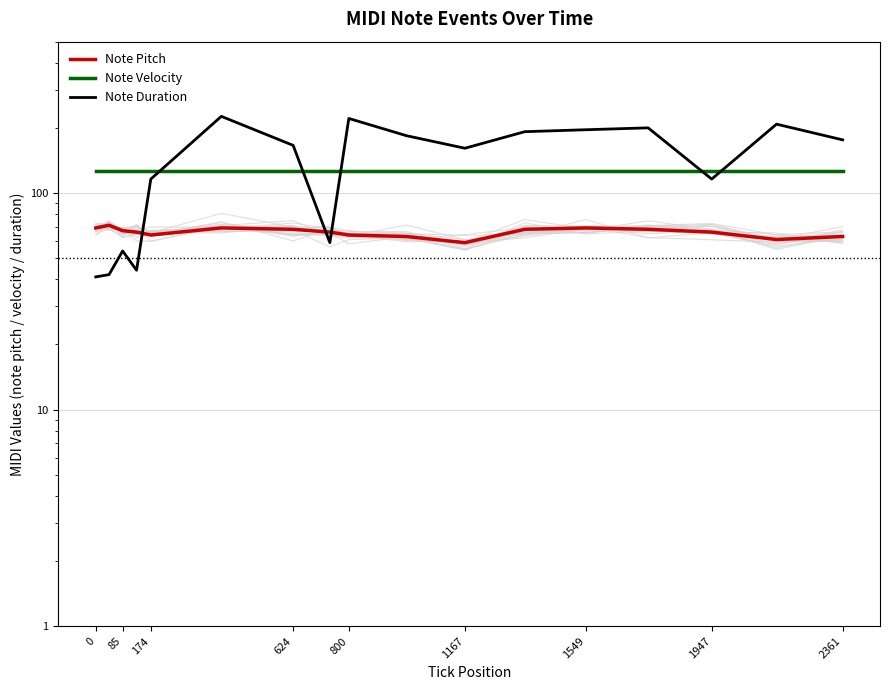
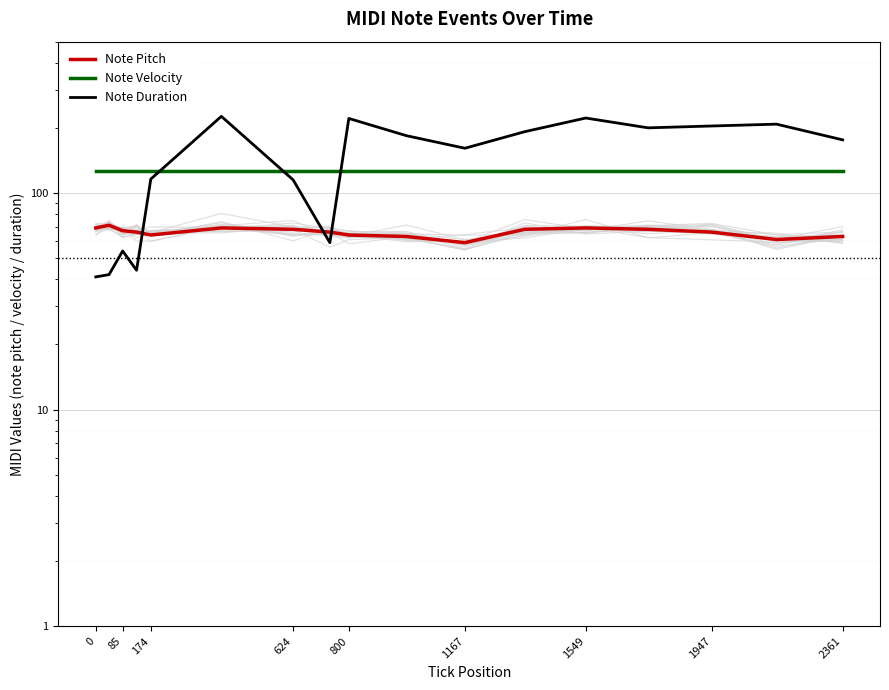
  {
    "Note Velocity": {
      "0": 130,
      "85": 130,
      "174": 130,
      "624": 130,
      "800": 130,
      "1167": 130,
      "1549": 130,
      "1947": 130,
      "2361": 130
    },
    "Note Duration": {
      "0": 41,
      "85": 54,
      "174": 120,
-     "624": 170,
+     "624": 120,
      "800": 220,
      "1167": 160,
-     "1549": 200,
-     "1947": 120,
+     "1549": 220,
+     "1947": 200,
      "2361": 180
    }
  }
